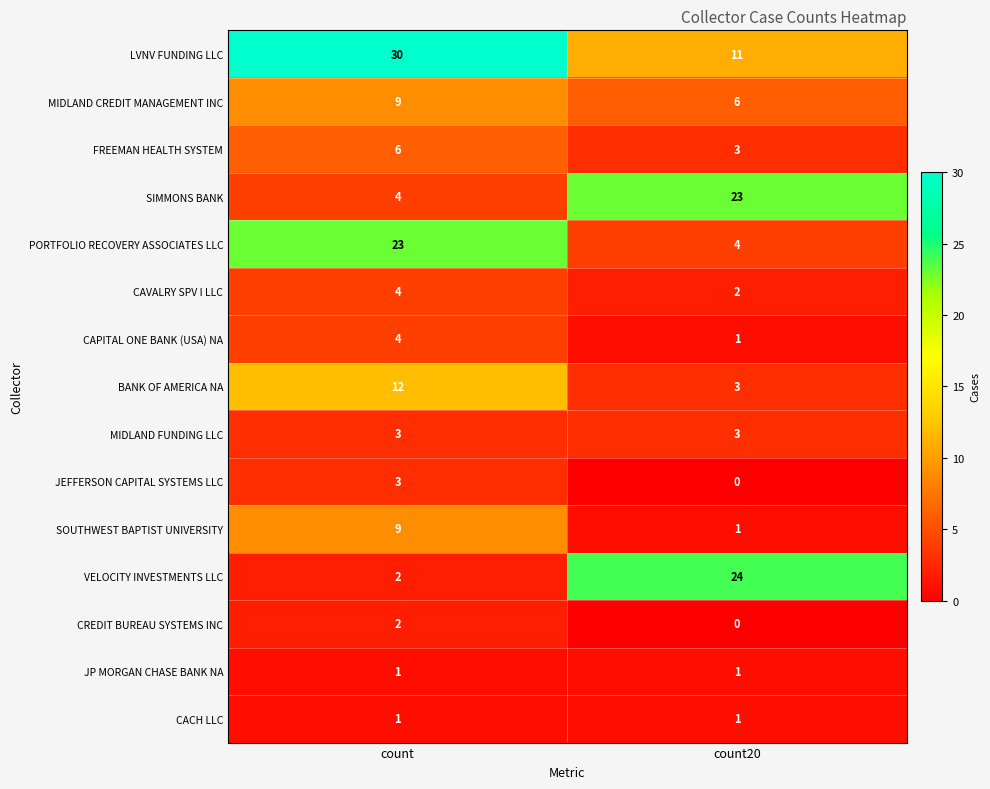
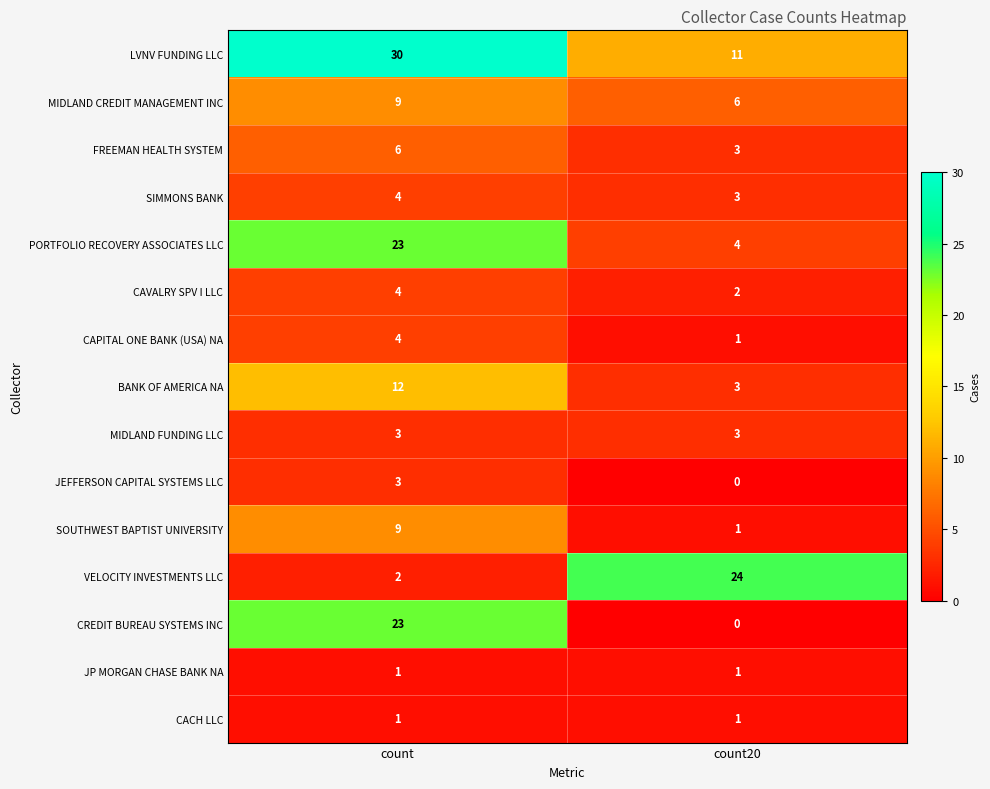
  {
    "LVNV FUNDING LLC": {
      "count": 30,
      "count20": 11
    },
    "MIDLAND CREDIT MANAGEMENT INC": {
      "count": 9,
      "count20": 6
    },
    "FREEMAN HEALTH SYSTEM": {
      "count": 6,
      "count20": 3
    },
    "SIMMONS BANK": {
      "count": 4,
-     "count20": 23
+     "count20": 3
    },
    "PORTFOLIO RECOVERY ASSOCIATES LLC": {
      "count": 23,
      "count20": 4
    },
    "CAVALRY SPV I LLC": {
      "count": 4,
      "count20": 2
    },
    "CAPITAL ONE BANK (USA) NA": {
      "count": 4,
      "count20": 1
    },
    "BANK OF AMERICA NA": {
      "count": 12,
      "count20": 3
    },
    "MIDLAND FUNDING LLC": {
      "count": 3,
      "count20": 3
    },
    "JEFFERSON CAPITAL SYSTEMS LLC": {
      "count": 3,
      "count20": 0
    },
    "SOUTHWEST BAPTIST UNIVERSITY": {
      "count": 9,
      "count20": 1
    },
    "VELOCITY INVESTMENTS LLC": {
      "count": 2,
      "count20": 24
    },
    "CREDIT BUREAU SYSTEMS INC": {
-     "count": 2,
+     "count": 23,
      "count20": 0
    },
    "JP MORGAN CHASE BANK NA": {
      "count": 1,
      "count20": 1
    },
    "CACH LLC": {
      "count": 1,
      "count20": 1
    }
  }
